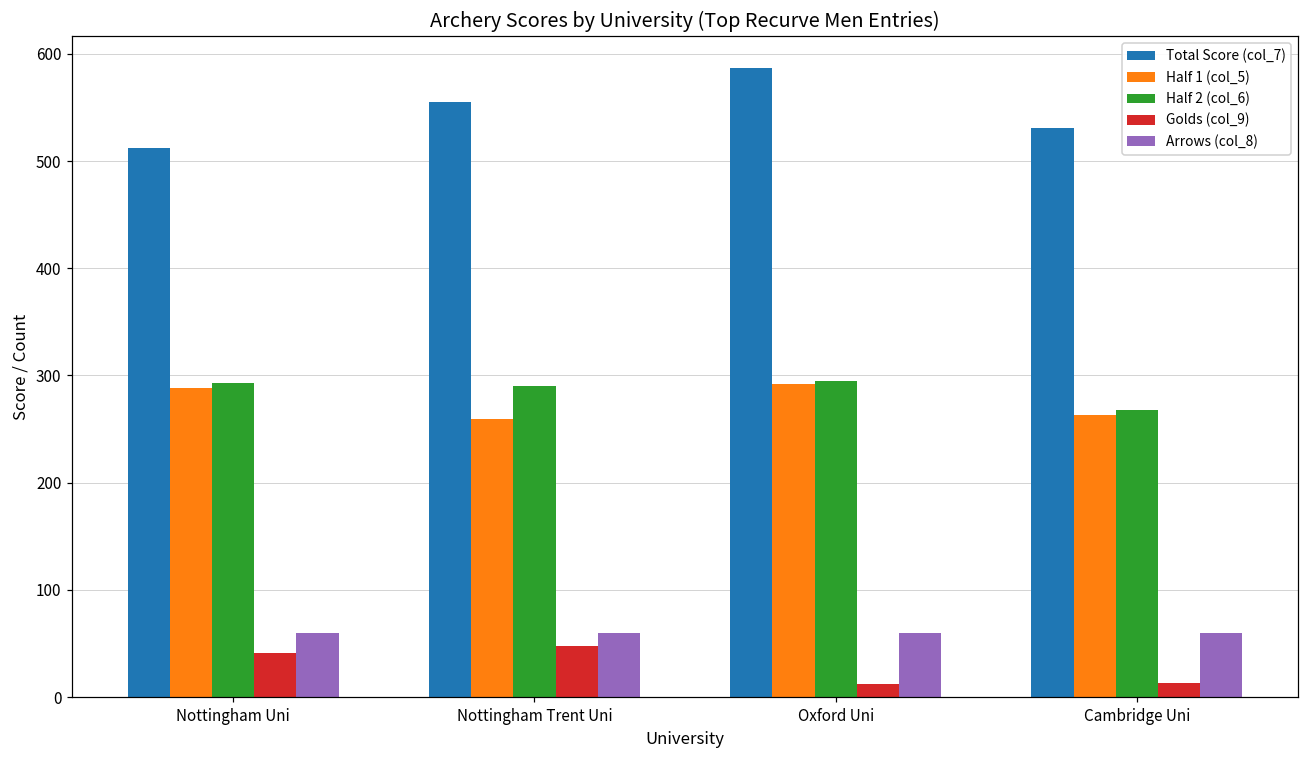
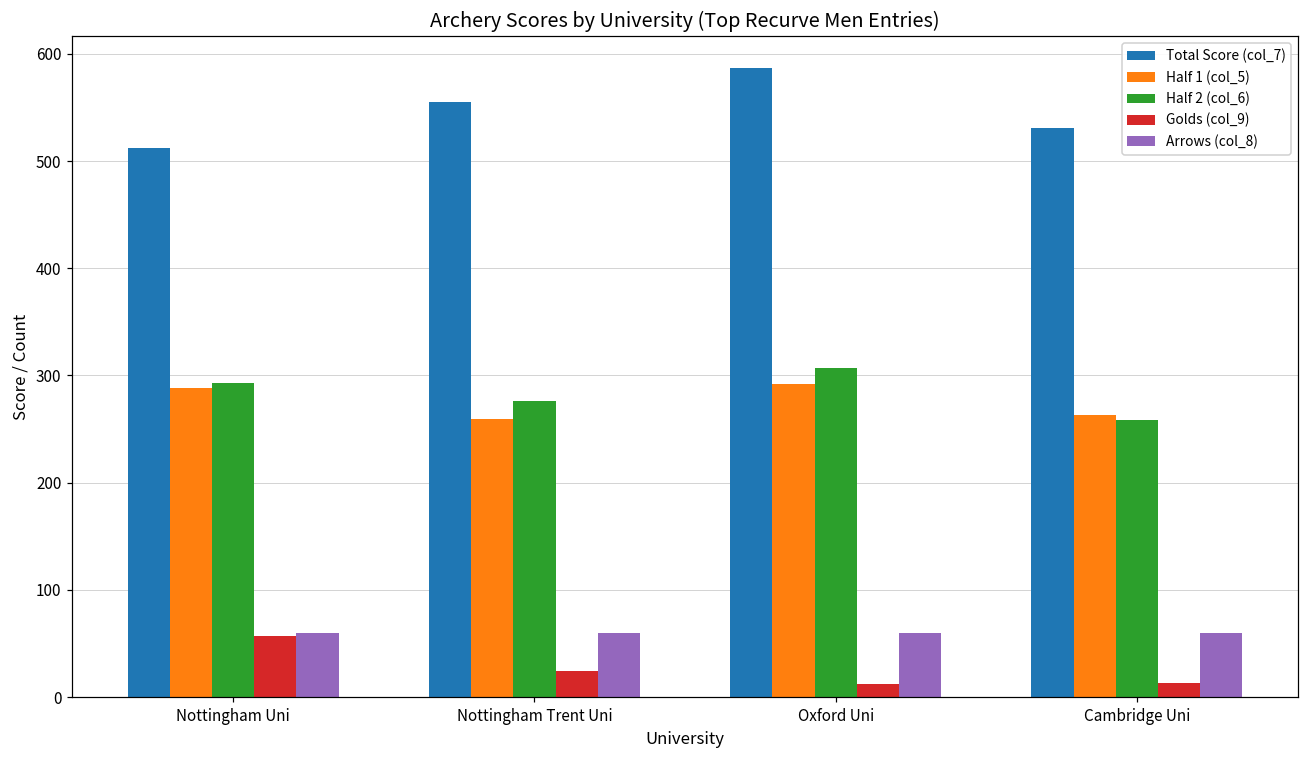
  {
    "Total Score (col_7)": {
      "Nottingham Uni": 510,
      "Nottingham Trent Uni": 560,
      "Oxford Uni": 590,
      "Cambridge Uni": 530
    },
    "Half 1 (col_5)": {
      "Nottingham Uni": 290,
      "Nottingham Trent Uni": 260,
      "Oxford Uni": 290,
      "Cambridge Uni": 260
    },
    "Half 2 (col_6)": {
      "Nottingham Uni": 290,
-     "Nottingham Trent Uni": 290,
-     "Oxford Uni": 300,
-     "Cambridge Uni": 270
+     "Nottingham Trent Uni": 280,
+     "Oxford Uni": 310,
+     "Cambridge Uni": 260
    },
    "Golds (col_9)": {
-     "Nottingham Uni": 40,
-     "Nottingham Trent Uni": 50,
+     "Nottingham Uni": 60,
+     "Nottingham Trent Uni": 20,
      "Oxford Uni": 10,
      "Cambridge Uni": 10
    },
    "Arrows (col_8)": {
      "Nottingham Uni": 60,
      "Nottingham Trent Uni": 60,
      "Oxford Uni": 60,
      "Cambridge Uni": 60
    }
  }
